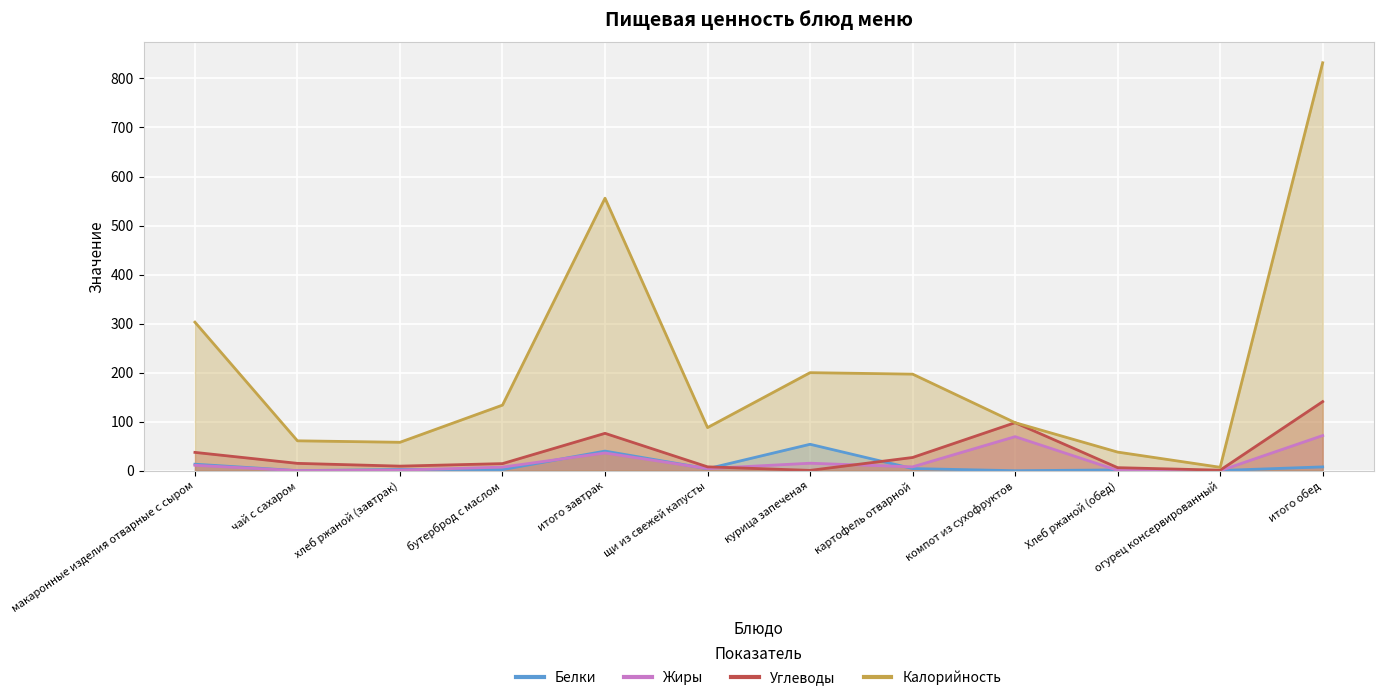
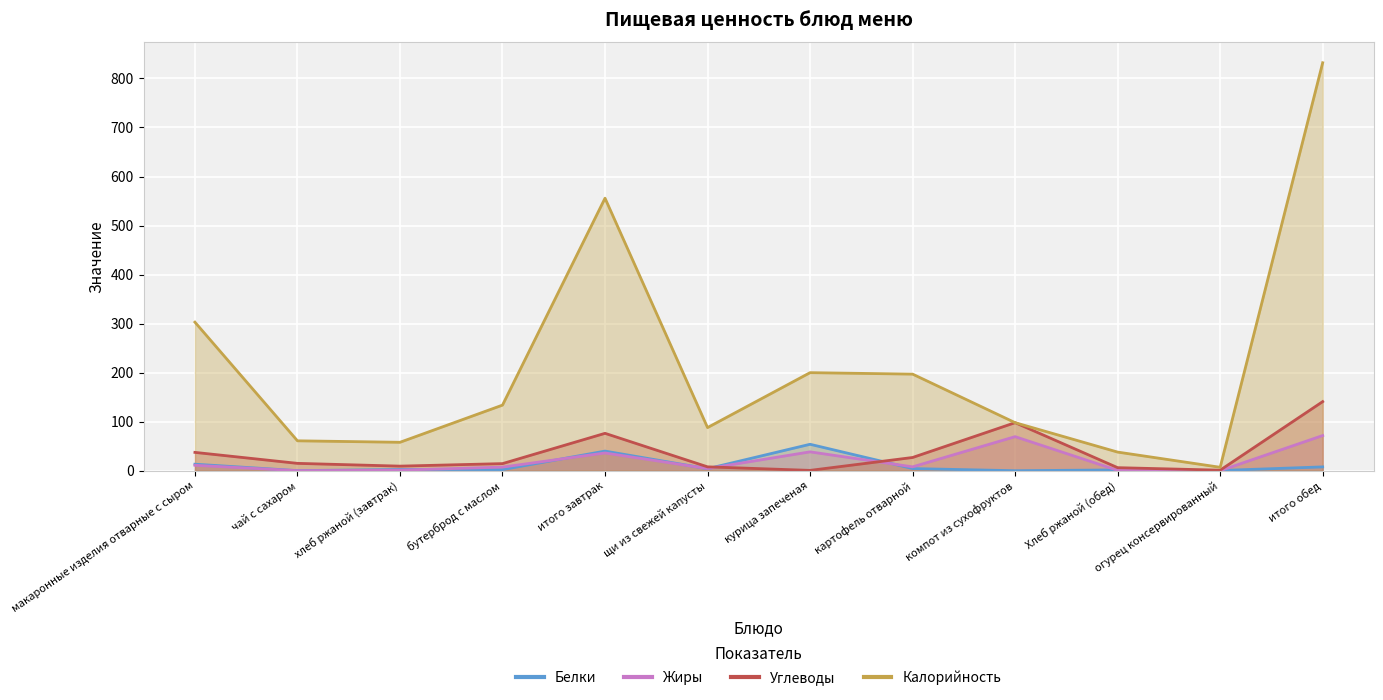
  {
    "Белки": {
      "курица запеченая": 50,
      "компот из сухофруктов": 0,
      "итого обед": 10
    },
    "Жиры": {
-     "курица запеченая": 20,
+     "курица запеченая": 40,
      "компот из сухофруктов": 70,
      "итого обед": 70
    }
  }
